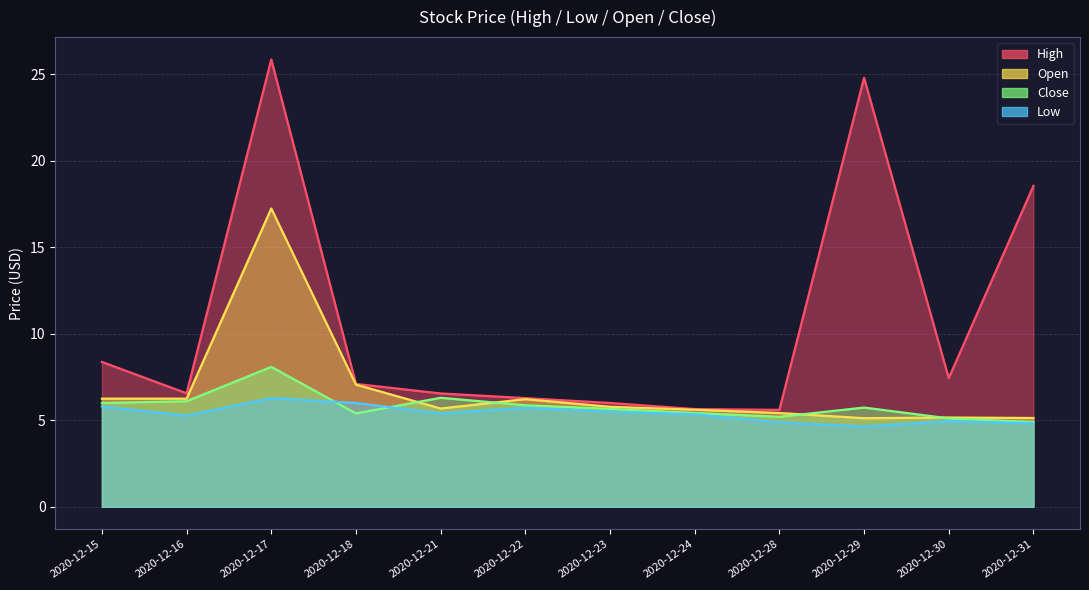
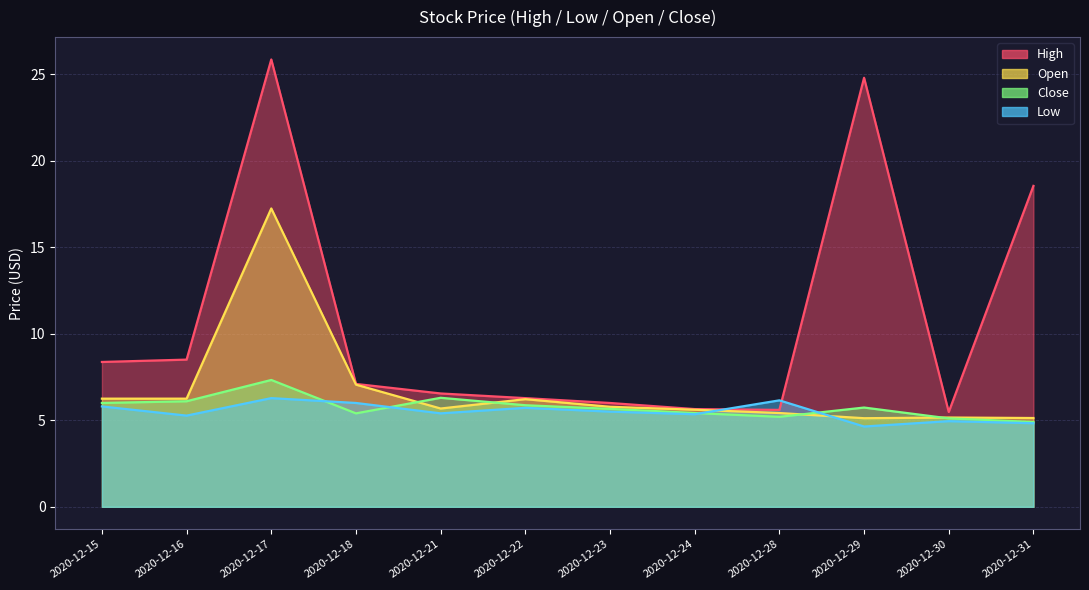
  {
    "High": {
      "2020-12-15": 8.4,
-     "2020-12-16": 6.6,
+     "2020-12-16": 8.5,
      "2020-12-17": 25.9,
      "2020-12-21": 6.6,
      "2020-12-23": 6.0,
      "2020-12-28": 5.6,
      "2020-12-29": 24.8,
-     "2020-12-30": 7.4,
+     "2020-12-30": 5.5,
      "2020-12-31": 18.5
    },
    "Open": {
      "2020-12-15": 6.3,
      "2020-12-17": 17.2,
      "2020-12-21": 5.7,
      "2020-12-28": 5.4,
      "2020-12-29": 5.1,
      "2020-12-31": 5.1
    },
    "Close": {
      "2020-12-15": 6.0,
-     "2020-12-17": 8.1,
+     "2020-12-17": 7.3,
      "2020-12-18": 5.4,
      "2020-12-21": 6.3,
      "2020-12-22": 5.9,
      "2020-12-28": 5.2,
      "2020-12-29": 5.7
    },
    "Low": {
      "2020-12-15": 5.8,
      "2020-12-16": 5.3,
      "2020-12-17": 6.3,
      "2020-12-18": 6.0,
      "2020-12-21": 5.4,
      "2020-12-22": 5.7,
      "2020-12-23": 5.5,
-     "2020-12-28": 4.9,
+     "2020-12-28": 6.2,
      "2020-12-29": 4.6,
      "2020-12-30": 4.9
    }
  }
